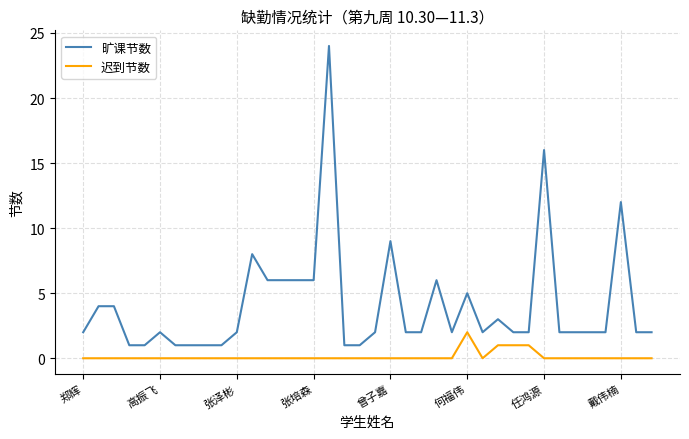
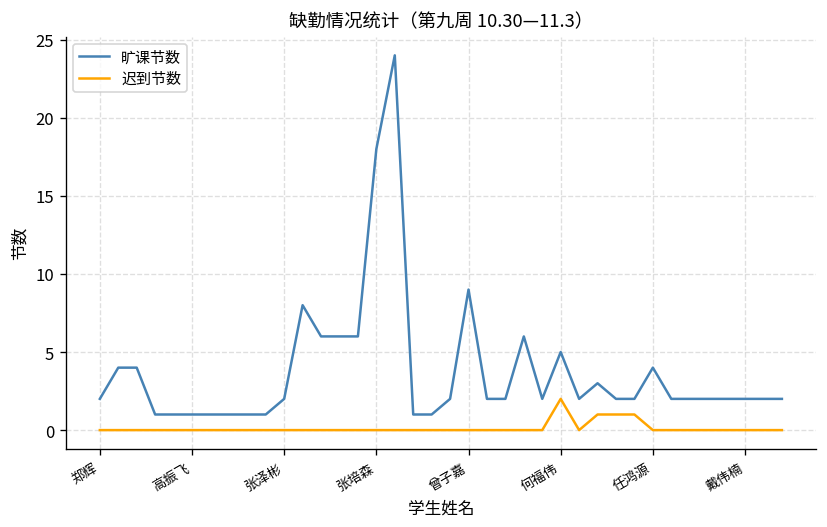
  {
    "旷课节数": {
      "郑辉": 2,
-     "高振飞": 2,
+     "高振飞": 1,
      "张泽彬": 2,
-     "张培森": 6,
+     "张培森": 18,
      "曾子嘉": 9,
      "何福伟": 5,
-     "任鸿源": 16,
-     "戴伟楠": 12
+     "任鸿源": 4,
+     "戴伟楠": 2
    },
    "迟到节数": {
      "郑辉": 0,
      "高振飞": 0,
      "张泽彬": 0,
      "张培森": 0,
      "曾子嘉": 0,
      "何福伟": 2,
      "任鸿源": 0,
      "戴伟楠": 0
    }
  }
